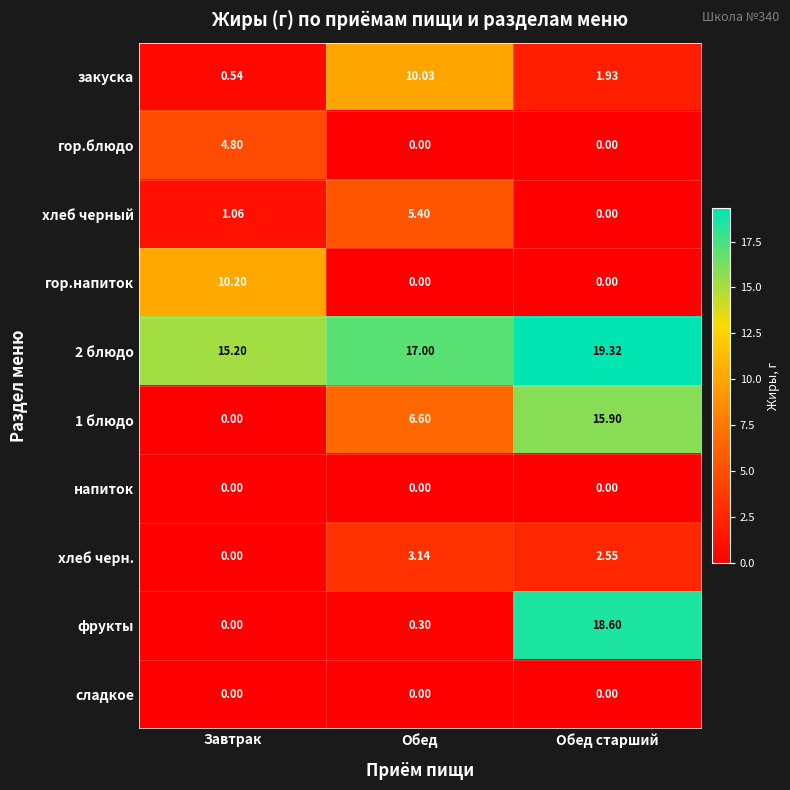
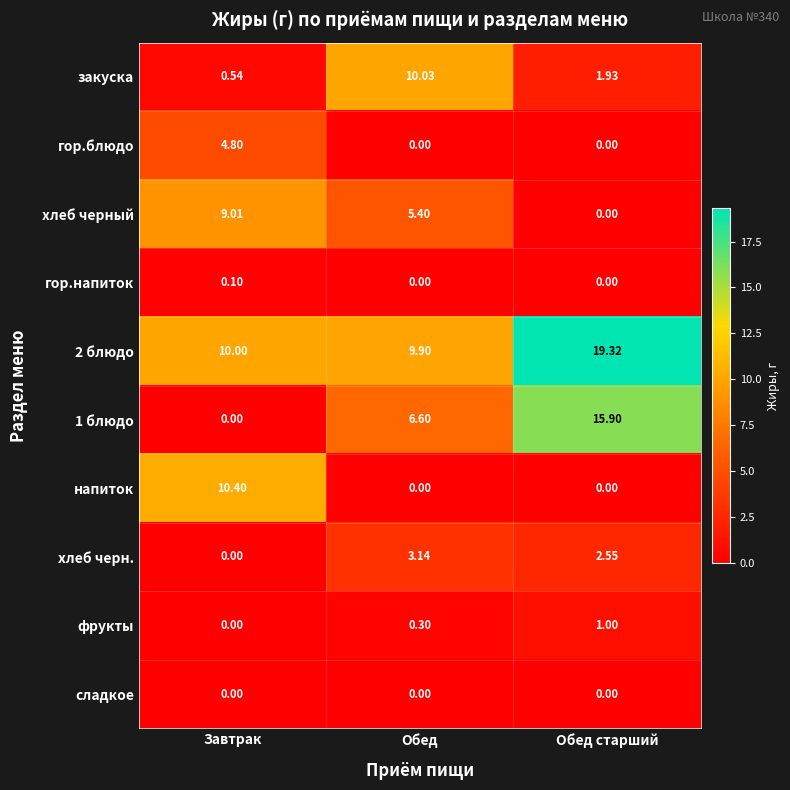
  {
    "закуска": {
      "Завтрак": 0.54,
      "Обед": 10.03,
      "Обед старший": 1.93
    },
    "гор.блюдо": {
      "Завтрак": 4.80,
      "Обед": 0.00,
      "Обед старший": 0.00
    },
    "хлеб черный": {
-     "Завтрак": 1.06,
+     "Завтрак": 9.01,
      "Обед": 5.40,
      "Обед старший": 0.00
    },
    "гор.напиток": {
-     "Завтрак": 10.20,
+     "Завтрак": 0.10,
      "Обед": 0.00,
      "Обед старший": 0.00
    },
    "2 блюдо": {
-     "Завтрак": 15.20,
-     "Обед": 17.00,
+     "Завтрак": 10.00,
+     "Обед": 9.90,
      "Обед старший": 19.32
    },
    "1 блюдо": {
      "Завтрак": 0.00,
      "Обед": 6.60,
      "Обед старший": 15.90
    },
    "напиток": {
-     "Завтрак": 0.00,
+     "Завтрак": 10.40,
      "Обед": 0.00,
      "Обед старший": 0.00
    },
    "хлеб черн.": {
      "Завтрак": 0.00,
      "Обед": 3.14,
      "Обед старший": 2.55
    },
    "фрукты": {
      "Завтрак": 0.00,
      "Обед": 0.30,
-     "Обед старший": 18.60
+     "Обед старший": 1.00
    },
    "сладкое": {
      "Завтрак": 0.00,
      "Обед": 0.00,
      "Обед старший": 0.00
    }
  }
